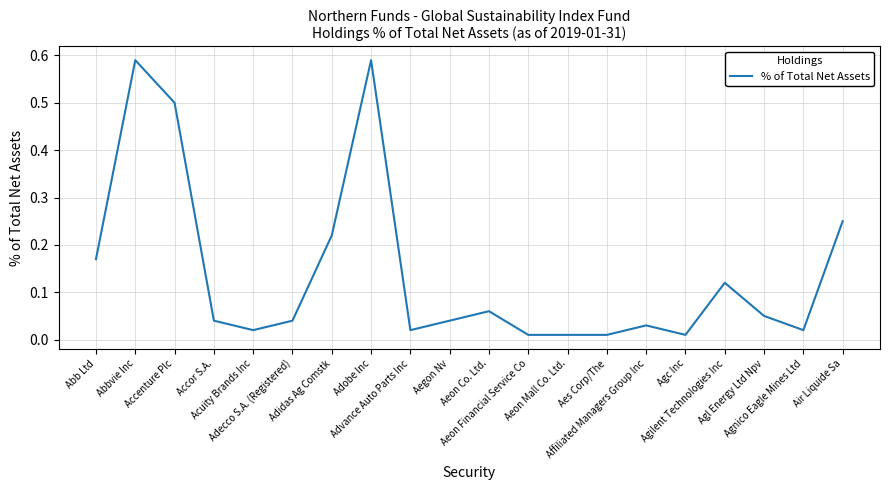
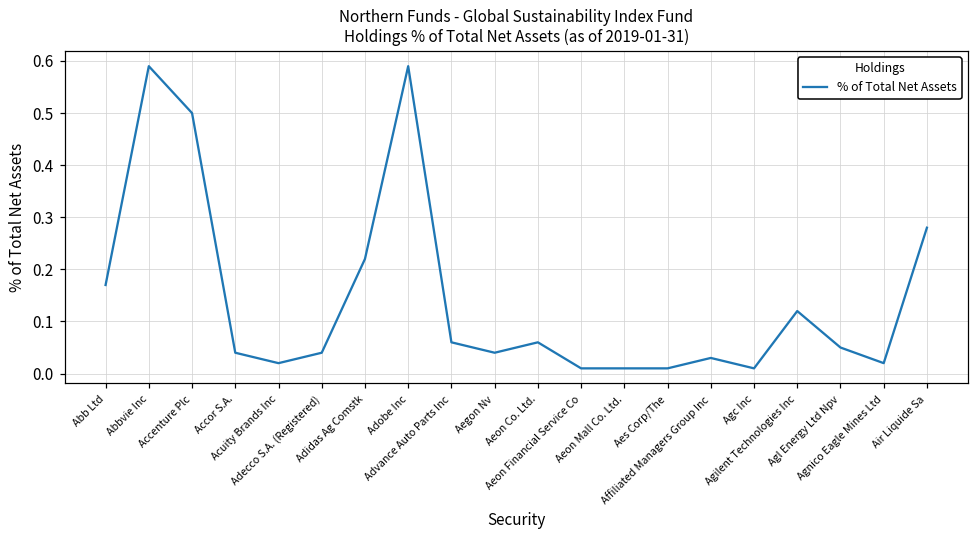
  {
    "Abb Ltd": 0.17,
    "Abbvie Inc": 0.59,
    "Accenture Plc": 0.50,
    "Accor S.A.": 0.04,
    "Acuity Brands Inc": 0.02,
    "Adecco S.A. (Registered)": 0.04,
    "Adidas Ag Comstk": 0.22,
    "Adobe Inc": 0.59,
-   "Advance Auto Parts Inc": 0.02,
+   "Advance Auto Parts Inc": 0.06,
    "Aegon Nv": 0.04,
    "Aeon Co. Ltd.": 0.06,
    "Aeon Financial Service Co": 0.01,
    "Aeon Mall Co. Ltd.": 0.01,
    "Aes Corp/The": 0.01,
    "Affiliated Managers Group Inc": 0.03,
    "Agc Inc": 0.01,
    "Agilent Technologies Inc": 0.12,
    "Agl Energy Ltd Npv": 0.05,
    "Agnico Eagle Mines Ltd": 0.02,
-   "Air Liquide Sa": 0.25
+   "Air Liquide Sa": 0.28
  }
